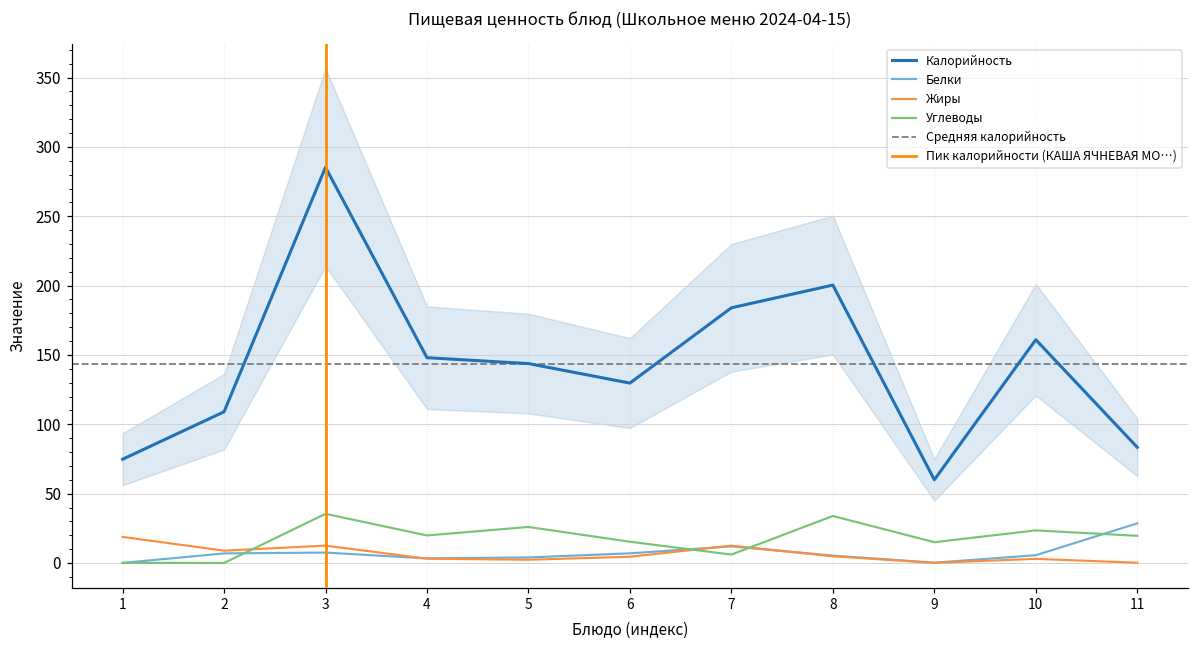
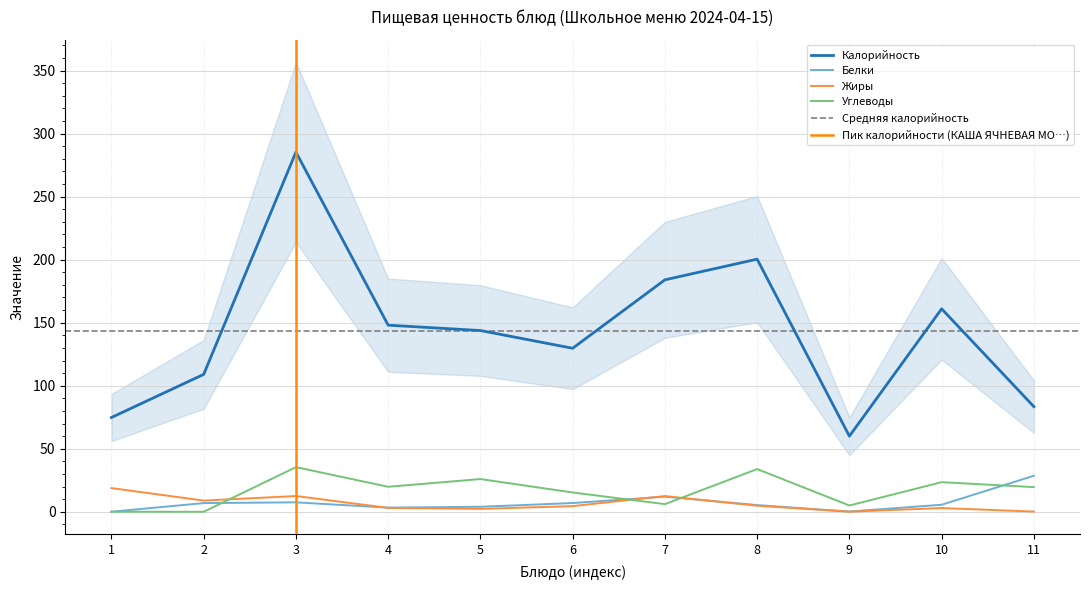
  {
    "Белки": {
      "3": 8,
      "6": 7,
      "10": 6,
      "11": 29
    },
    "Жиры": {
      "1": 19,
      "3": 13,
      "6": 5,
      "10": 3,
      "11": 0
    },
    "Углеводы": {
      "2": 0,
      "3": 35,
      "4": 20,
      "5": 26,
      "6": 15,
      "7": 6,
      "8": 34,
-     "9": 15,
+     "9": 5,
      "10": 24,
      "11": 20
    }
  }
